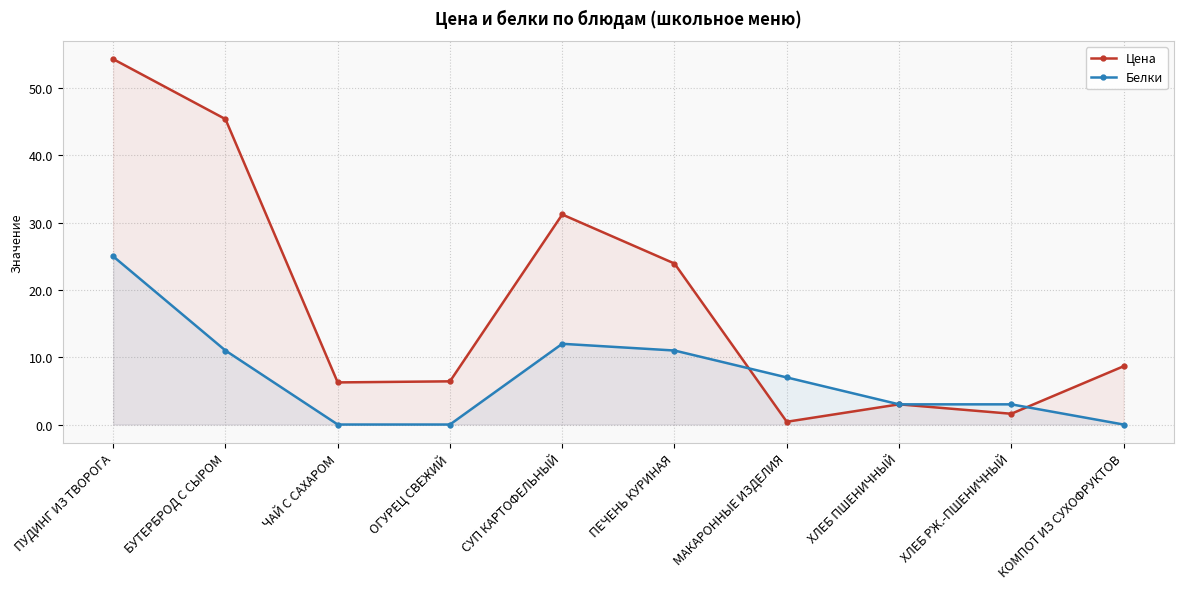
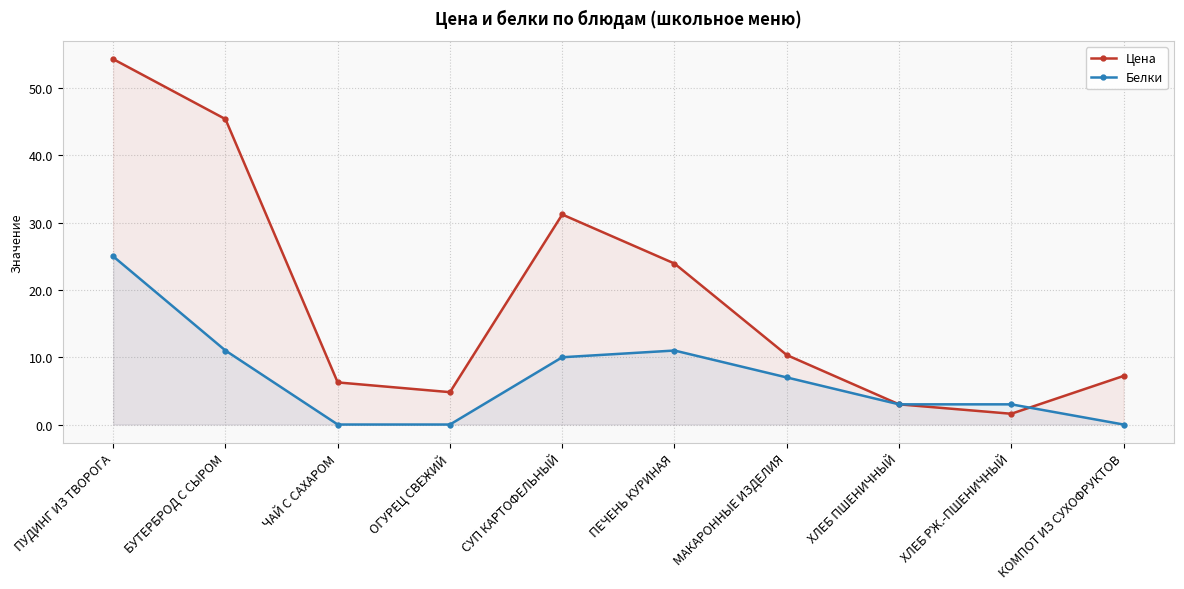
  {
    "Цена": {
      "ПУДИНГ ИЗ ТВОРОГА": 54,
      "БУТЕРБРОД С СЫРОМ": 45,
      "ЧАЙ С САХАРОМ": 6,
-     "ОГУРЕЦ СВЕЖИЙ": 6,
+     "ОГУРЕЦ СВЕЖИЙ": 5,
      "СУП КАРТОФЕЛЬНЫЙ": 31,
      "ПЕЧЕНЬ КУРИНАЯ": 24,
-     "МАКАРОННЫЕ ИЗДЕЛИЯ": 0,
+     "МАКАРОННЫЕ ИЗДЕЛИЯ": 10,
      "ХЛЕБ РЖ.-ПШЕНИЧНЫЙ": 2,
-     "КОМПОТ ИЗ СУХОФРУКТОВ": 9
+     "КОМПОТ ИЗ СУХОФРУКТОВ": 7
    },
    "Белки": {
      "ПУДИНГ ИЗ ТВОРОГА": 25,
      "БУТЕРБРОД С СЫРОМ": 11,
      "ЧАЙ С САХАРОМ": 0,
      "ОГУРЕЦ СВЕЖИЙ": 0,
-     "СУП КАРТОФЕЛЬНЫЙ": 12,
+     "СУП КАРТОФЕЛЬНЫЙ": 10,
      "ПЕЧЕНЬ КУРИНАЯ": 11,
      "МАКАРОННЫЕ ИЗДЕЛИЯ": 7,
      "ХЛЕБ РЖ.-ПШЕНИЧНЫЙ": 3,
      "КОМПОТ ИЗ СУХОФРУКТОВ": 0
    }
  }
